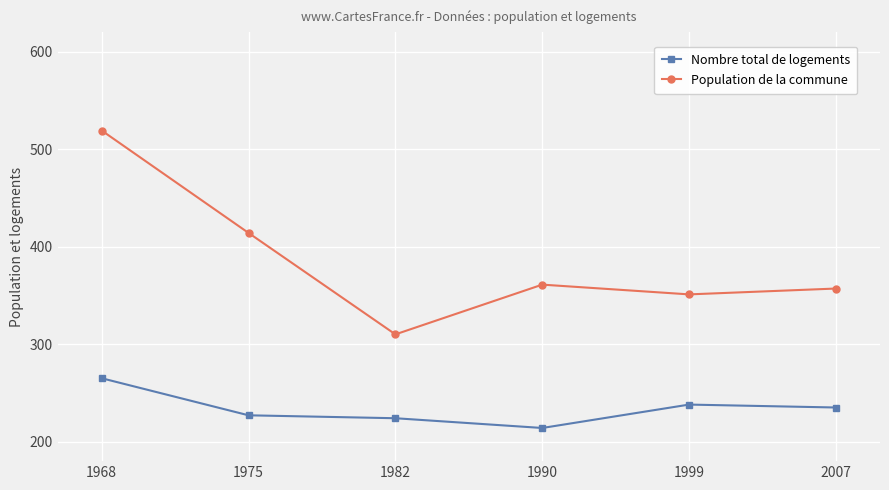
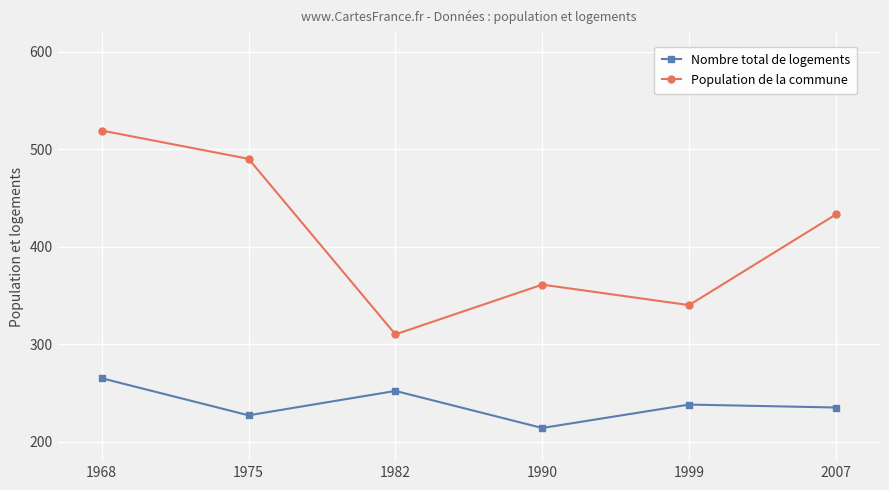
  {
    "Nombre total de logements": {
      "1968": 270,
      "1975": 230,
-     "1982": 220,
+     "1982": 250,
      "1990": 210,
      "1999": 240,
      "2007": 240
    },
    "Population de la commune": {
      "1968": 520,
-     "1975": 410,
+     "1975": 490,
      "1982": 310,
      "1990": 360,
-     "1999": 350,
-     "2007": 360
+     "1999": 340,
+     "2007": 430
    }
  }
